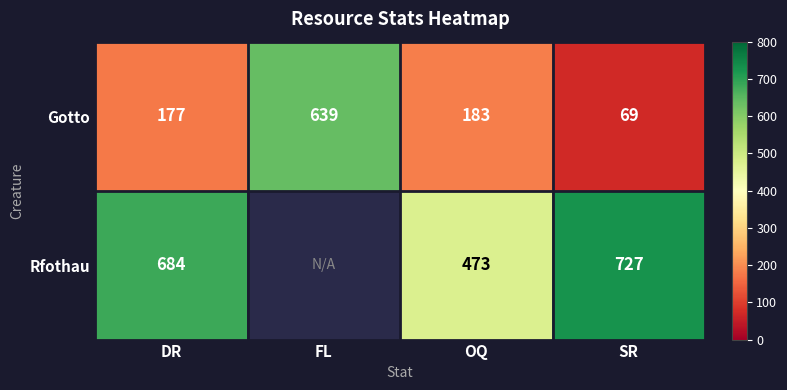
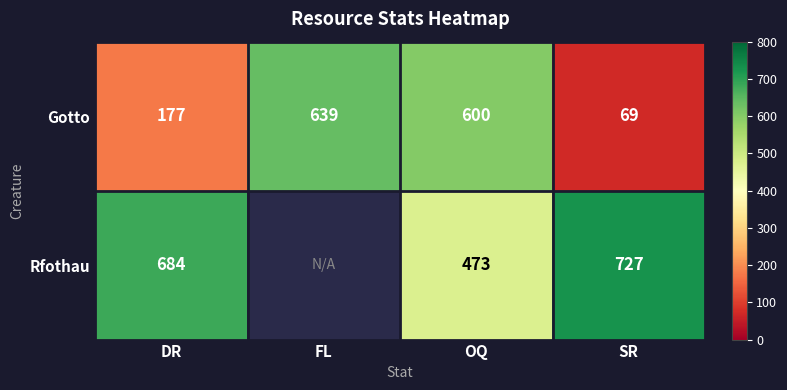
  {
    "Gotto": {
      "DR": 177,
      "FL": 639,
-     "OQ": 183,
+     "OQ": 600,
      "SR": 69
    },
    "Rfothau": {
      "DR": 684,
      "OQ": 473,
      "SR": 727
    }
  }
